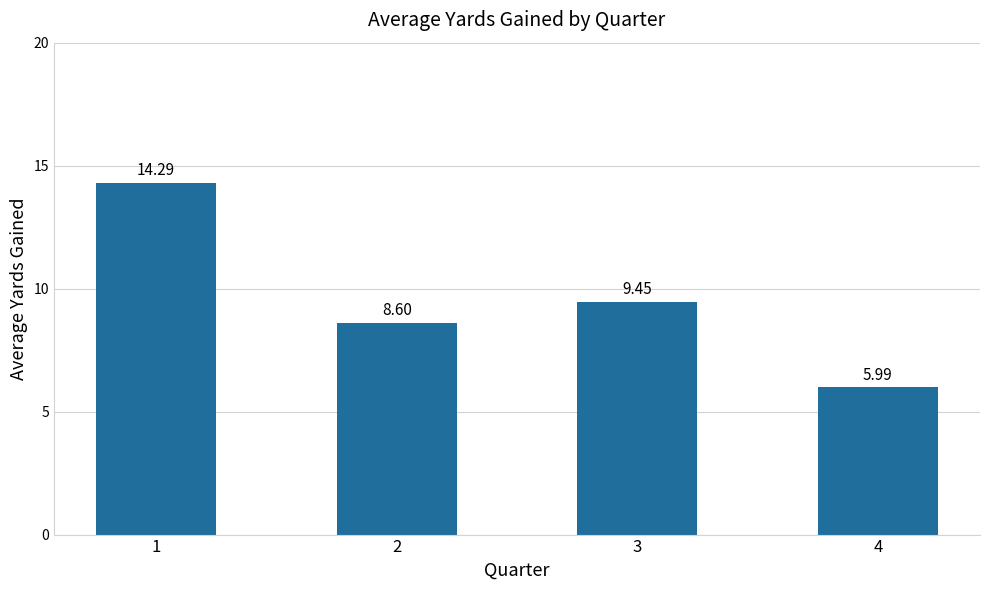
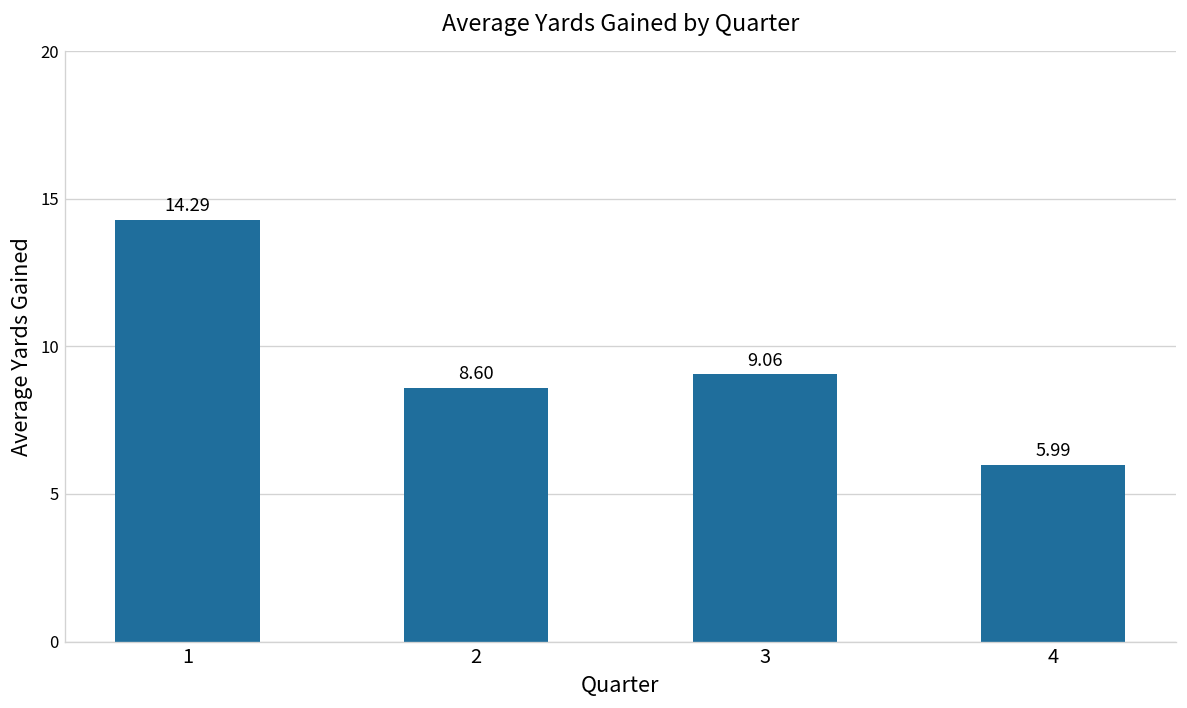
  {
    "1": 14.29,
    "2": 8.60,
-   "3": 9.45,
+   "3": 9.06,
    "4": 5.99
  }
